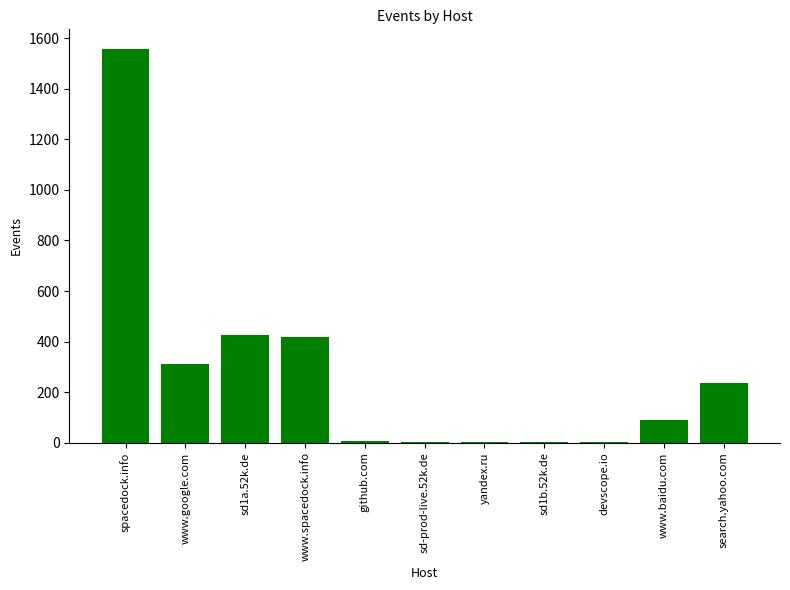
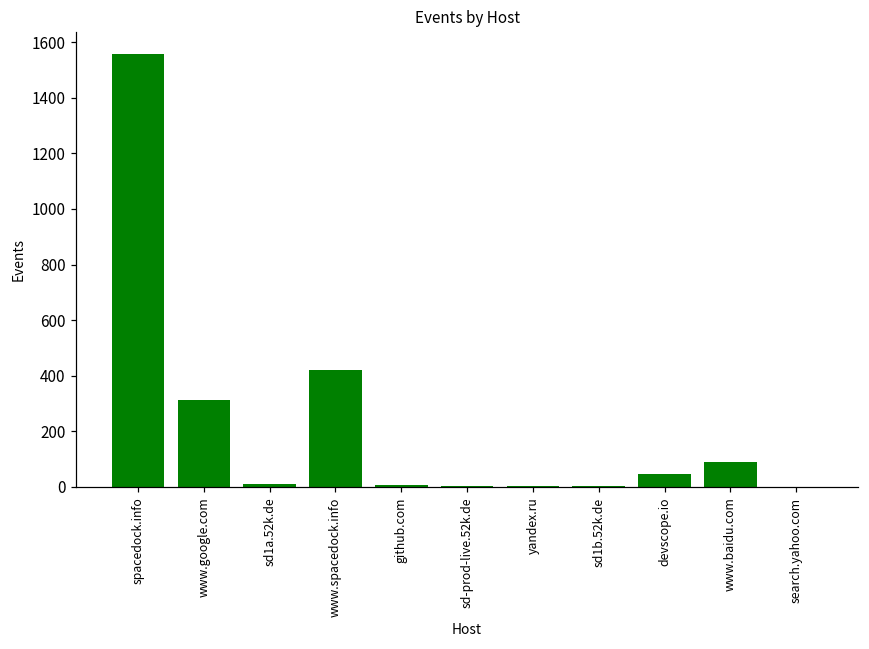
  {
    "spacedock.info": 1560,
    "www.google.com": 310,
-   "sd1a.52k.de": 430,
+   "sd1a.52k.de": 10,
    "www.spacedock.info": 420,
-   "devscope.io": 0,
+   "devscope.io": 50,
    "www.baidu.com": 90,
-   "search.yahoo.com": 230
+   "search.yahoo.com": 0
  }
